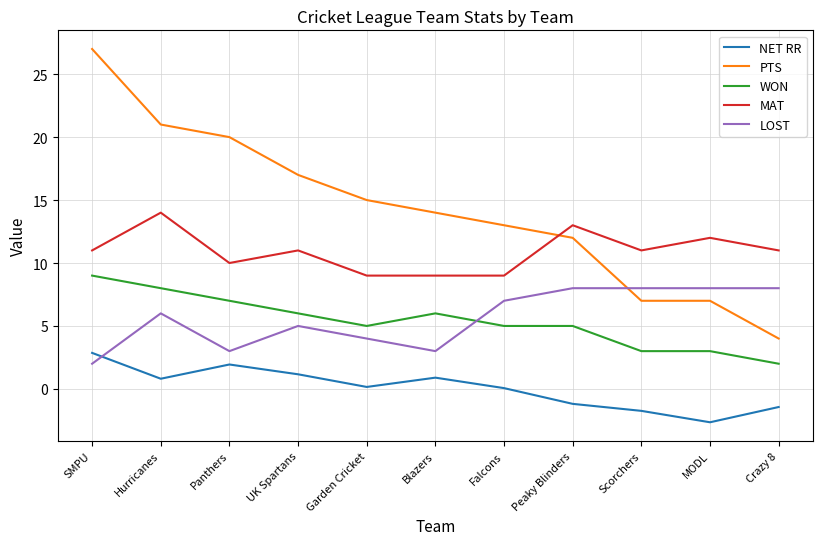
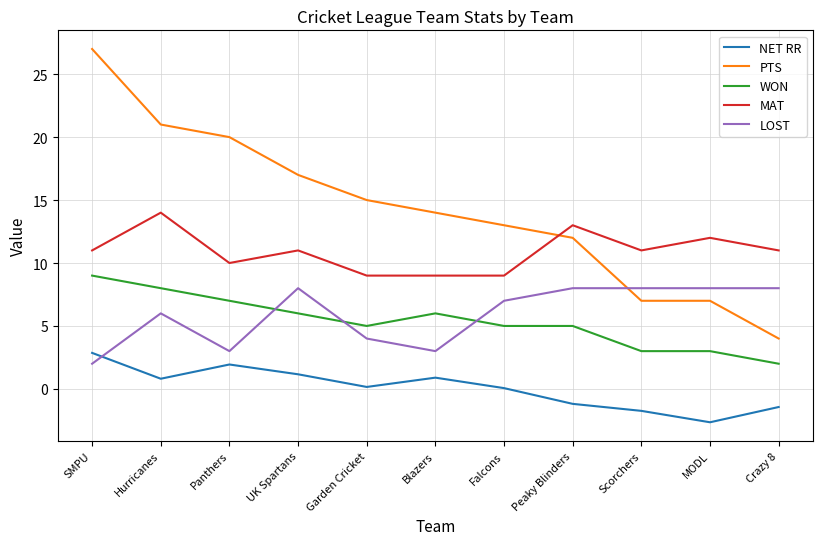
  {
    "NET RR": {
      "SMPU": 3,
      "Hurricanes": 1,
      "Panthers": 2,
      "UK Spartans": 1,
      "Garden Cricket": 0,
      "Blazers": 1,
      "Falcons": 0,
      "Peaky Blinders": -1,
      "Scorchers": -1.7,
      "MODL": -2.7,
      "Crazy 8": -1.4
    },
    "PTS": {
      "SMPU": 27,
      "Hurricanes": 21,
      "Panthers": 20,
      "UK Spartans": 17,
      "Garden Cricket": 15,
      "Blazers": 14,
      "Falcons": 13,
      "Peaky Blinders": 12,
      "Scorchers": 7,
      "MODL": 7,
      "Crazy 8": 4
    },
    "WON": {
      "SMPU": 9,
      "Hurricanes": 8,
      "Panthers": 7,
      "UK Spartans": 6,
      "Garden Cricket": 5,
      "Blazers": 6,
      "Falcons": 5,
      "Peaky Blinders": 5,
      "Scorchers": 3,
      "MODL": 3,
      "Crazy 8": 2
    },
    "MAT": {
      "SMPU": 11,
      "Hurricanes": 14,
      "Panthers": 10,
      "UK Spartans": 11,
      "Garden Cricket": 9,
      "Blazers": 9,
      "Falcons": 9,
      "Peaky Blinders": 13,
      "Scorchers": 11,
      "MODL": 12,
      "Crazy 8": 11
    },
    "LOST": {
      "SMPU": 2,
      "Hurricanes": 6,
      "Panthers": 3,
-     "UK Spartans": 5,
+     "UK Spartans": 8,
      "Garden Cricket": 4,
      "Blazers": 3,
      "Falcons": 7,
      "Peaky Blinders": 8,
      "Scorchers": 8,
      "MODL": 8,
      "Crazy 8": 8
    }
  }
